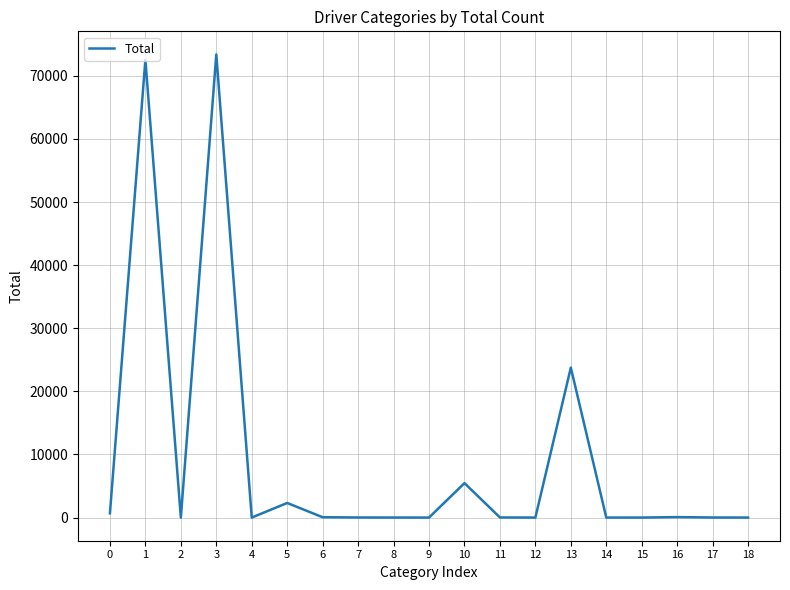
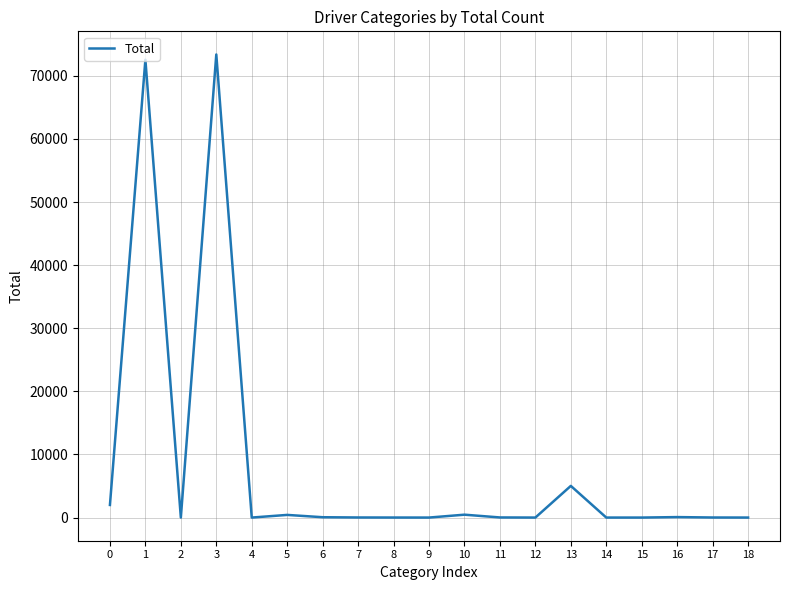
  {
-   "0": 1000,
+   "0": 2000,
    "2": 0,
    "3": 73000,
    "4": 0,
-   "5": 2000,
+   "5": 0,
    "6": 0,
    "7": 0,
    "8": 0,
    "9": 0,
-   "10": 5000,
+   "10": 0,
    "11": 0,
    "12": 0,
-   "13": 24000,
+   "13": 5000,
    "14": 0,
    "15": 0,
    "16": 0,
    "17": 0,
    "18": 0
  }
